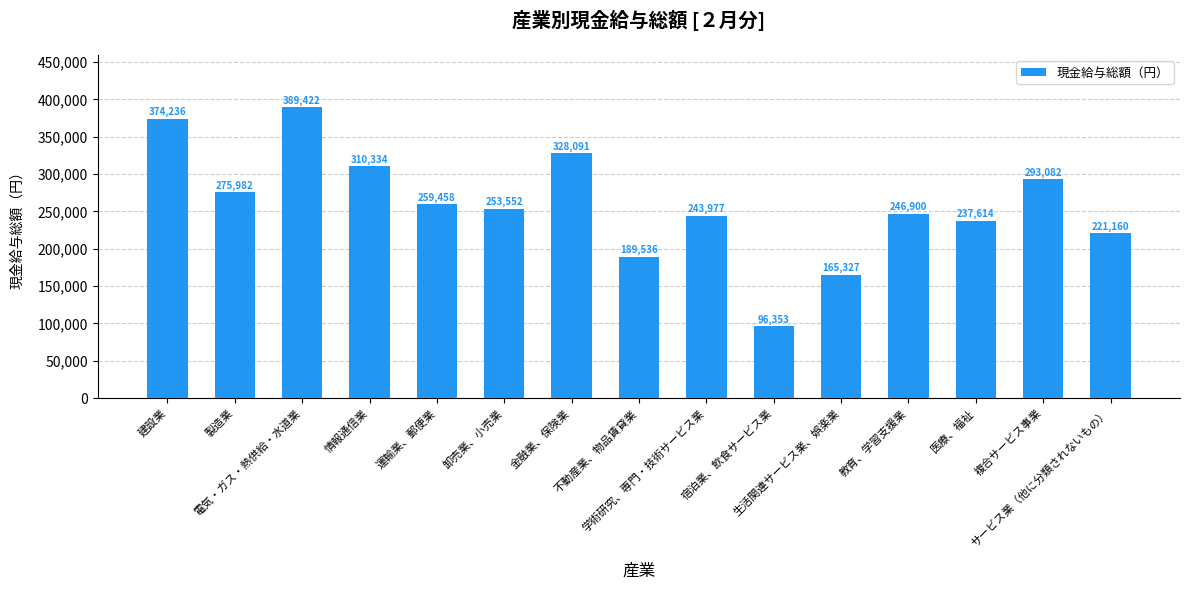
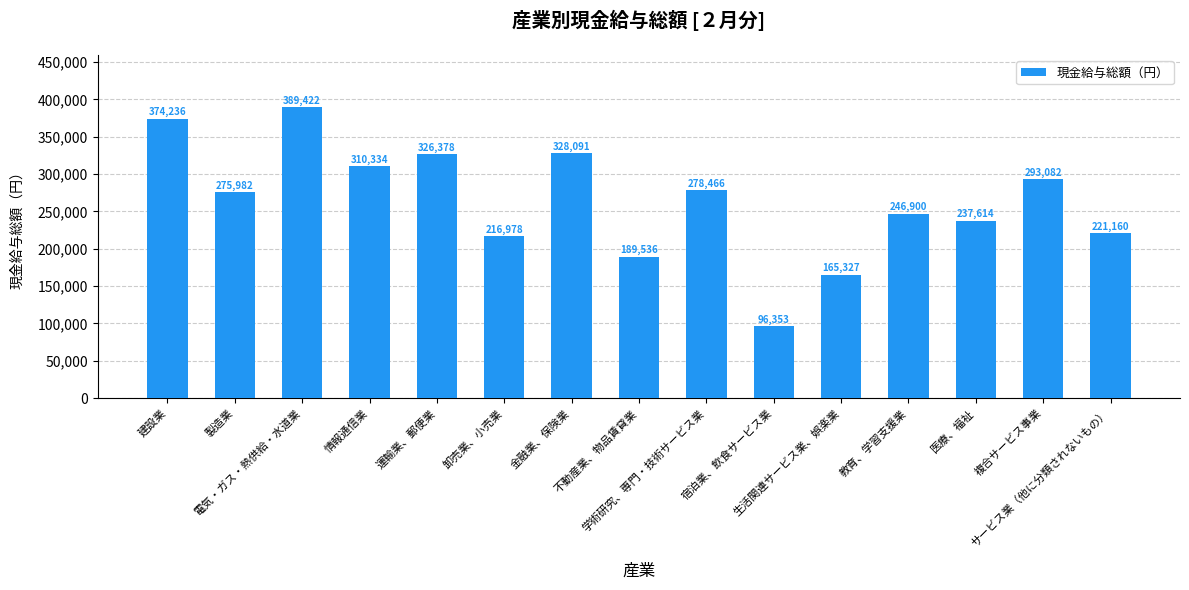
  {
    "建設業": "374,236",
    "製造業": "275,982",
    "電気・ガス・熱供給・水道業": "389,422",
    "情報通信業": "310,334",
-   "運輸業、郵便業": "259,458",
-   "卸売業、小売業": "253,552",
+   "運輸業、郵便業": "326,378",
+   "卸売業、小売業": "216,978",
    "金融業、保険業": "328,091",
    "不動産業、物品賃貸業": "189,536",
-   "学術研究、専門・技術サービス業": "243,977",
+   "学術研究、専門・技術サービス業": "278,466",
    "宿泊業、飲食サービス業": "96,353",
    "生活関連サービス業、娯楽業": "165,327",
    "教育、学習支援業": "246,900",
    "医療、福祉": "237,614",
    "複合サービス事業": "293,082",
    "サービス業（他に分類されないもの）": "221,160"
  }
